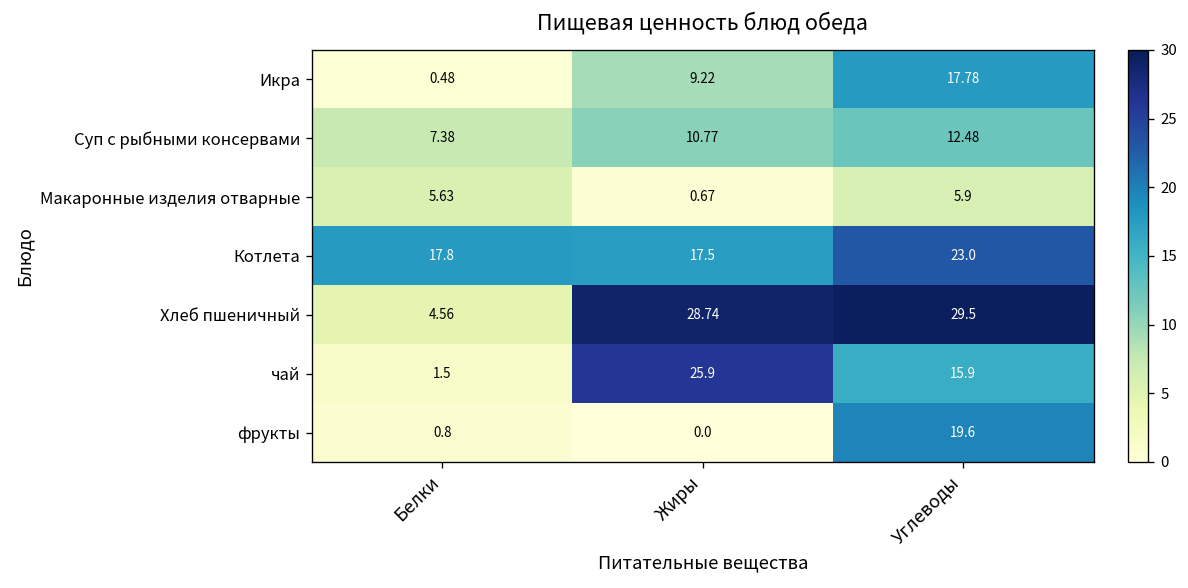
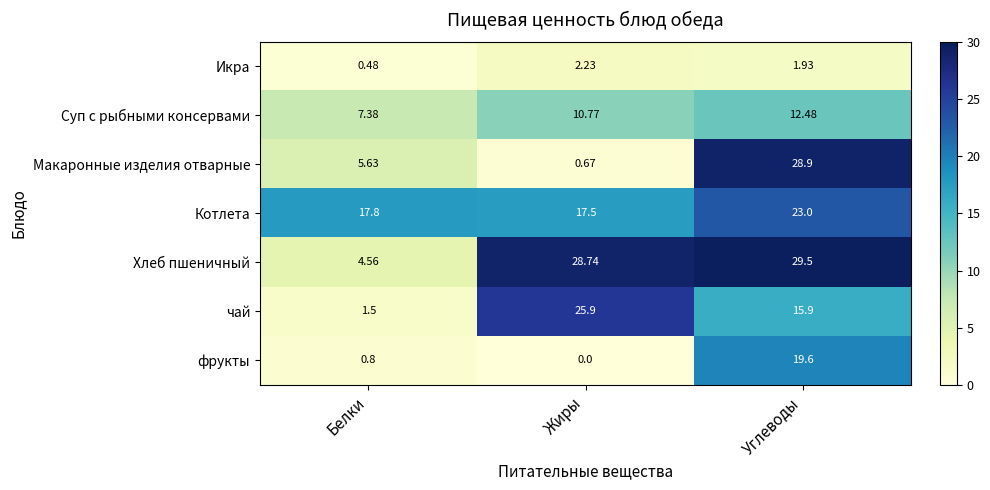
  {
    "Икра": {
      "Белки": 0.48,
-     "Жиры": 9.22,
-     "Углеводы": 17.78
+     "Жиры": 2.23,
+     "Углеводы": 1.93
    },
    "Суп с рыбными консервами": {
      "Белки": 7.38,
      "Жиры": 10.77,
      "Углеводы": 12.48
    },
    "Макаронные изделия отварные": {
      "Белки": 5.63,
      "Жиры": 0.67,
-     "Углеводы": 5.9
+     "Углеводы": 28.9
    },
    "Котлета": {
      "Белки": 17.8,
      "Жиры": 17.5,
      "Углеводы": 23.0
    },
    "Хлеб пшеничный": {
      "Белки": 4.56,
      "Жиры": 28.74,
      "Углеводы": 29.5
    },
    "чай": {
      "Белки": 1.5,
      "Жиры": 25.9,
      "Углеводы": 15.9
    },
    "фрукты": {
      "Белки": 0.8,
      "Жиры": 0.0,
      "Углеводы": 19.6
    }
  }
